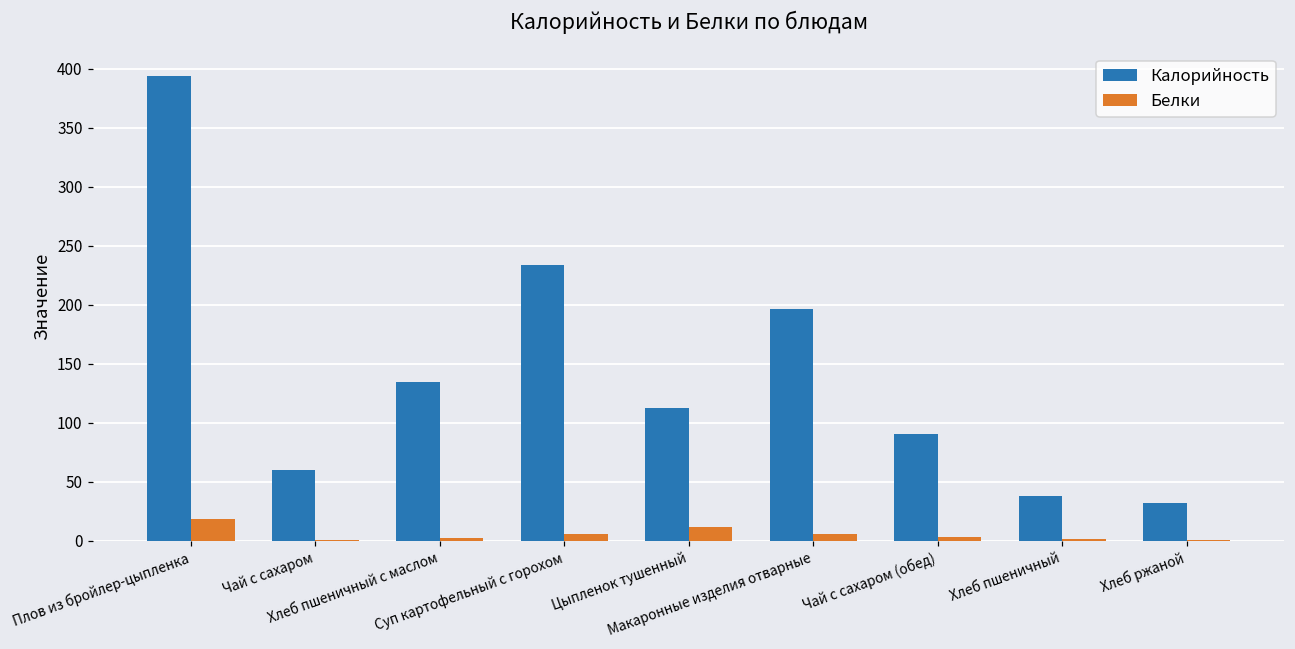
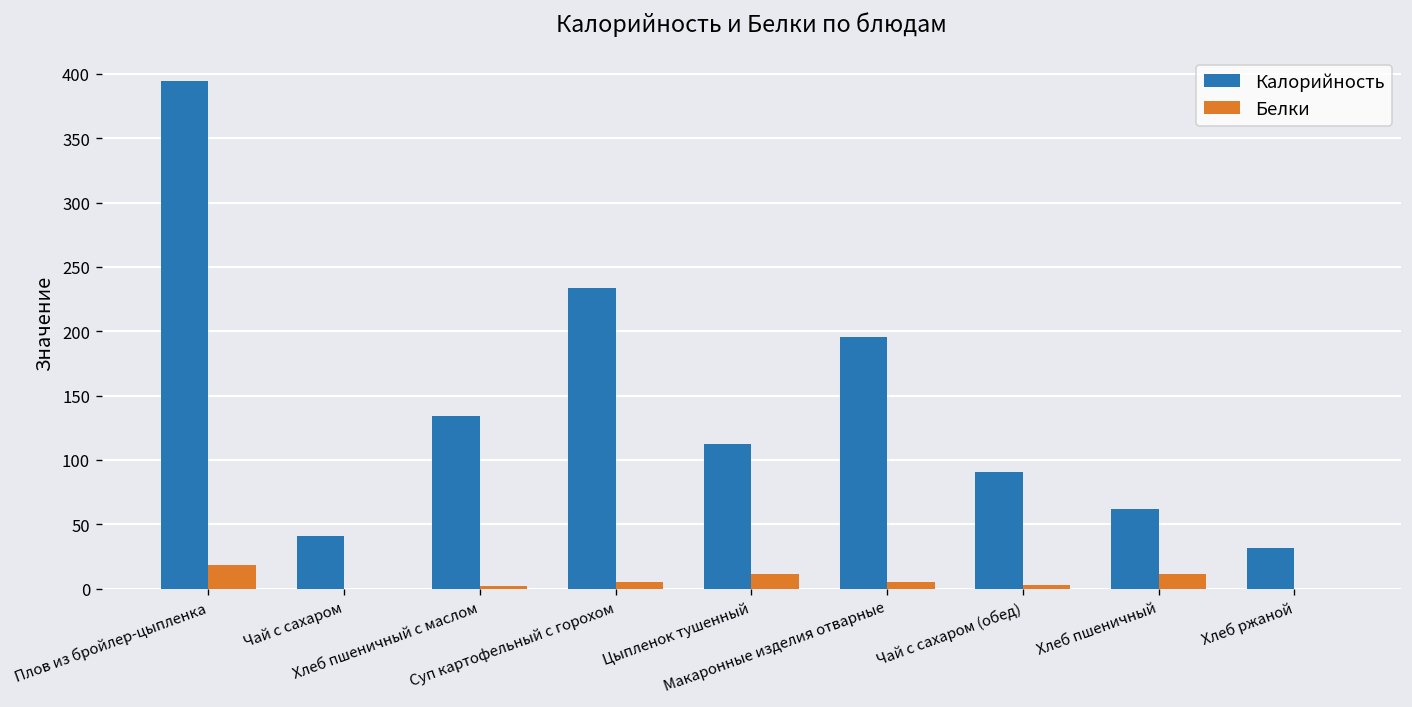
  {
    "Калорийность": {
      "Плов из бройлер-цыпленка": 394,
-     "Чай с сахаром": 60,
+     "Чай с сахаром": 41,
      "Хлеб пшеничный с маслом": 134,
      "Суп картофельный с горохом": 234,
      "Цыпленок тушенный": 113,
      "Макаронные изделия отварные": 196,
      "Чай с сахаром (обед)": 91,
-     "Хлеб пшеничный": 38,
+     "Хлеб пшеничный": 62,
      "Хлеб ржаной": 32
    },
    "Белки": {
      "Плов из бройлер-цыпленка": 18,
      "Хлеб пшеничный с маслом": 2,
      "Суп картофельный с горохом": 5,
      "Цыпленок тушенный": 11,
      "Макаронные изделия отварные": 5,
      "Чай с сахаром (обед)": 3,
-     "Хлеб пшеничный": 1
+     "Хлеб пшеничный": 11
    }
  }
